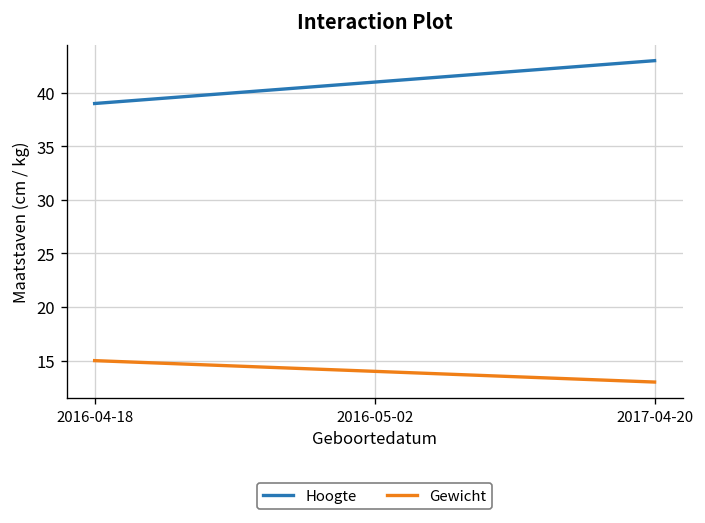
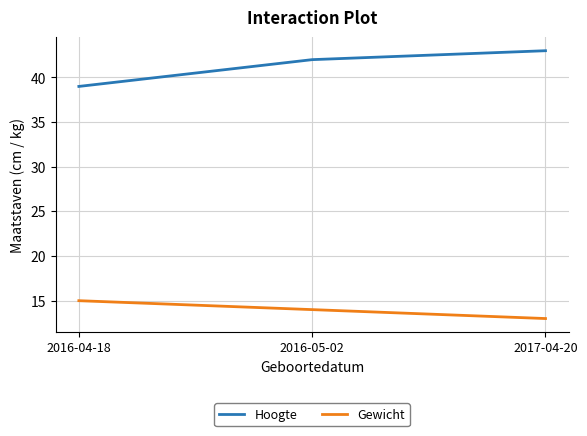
  {
    "Hoogte": {
      "2016-04-18": 39,
-     "2016-05-02": 41,
+     "2016-05-02": 42,
      "2017-04-20": 43
    },
    "Gewicht": {
      "2016-04-18": 15,
      "2016-05-02": 14,
      "2017-04-20": 13
    }
  }
